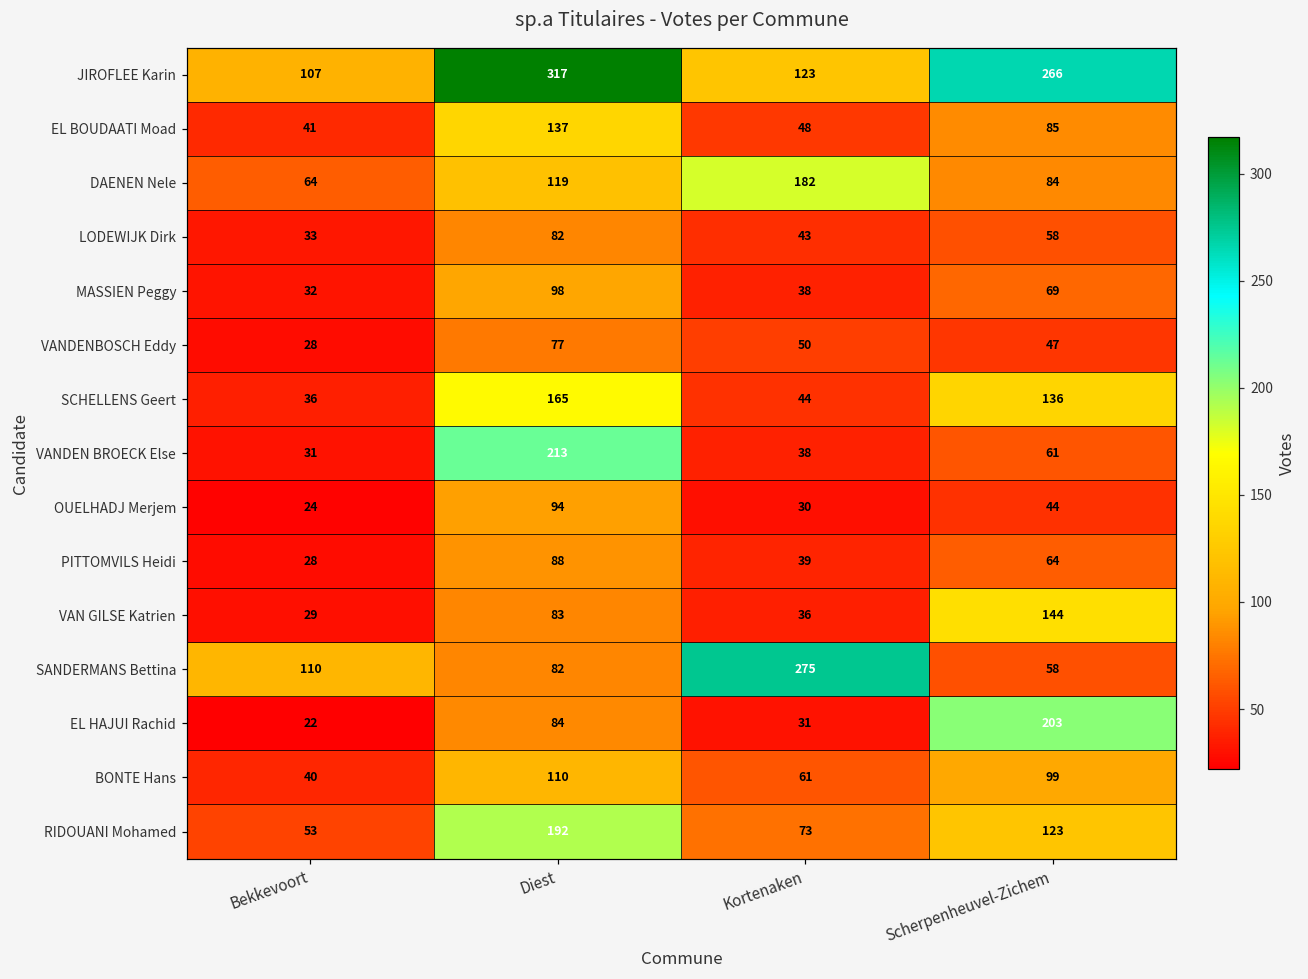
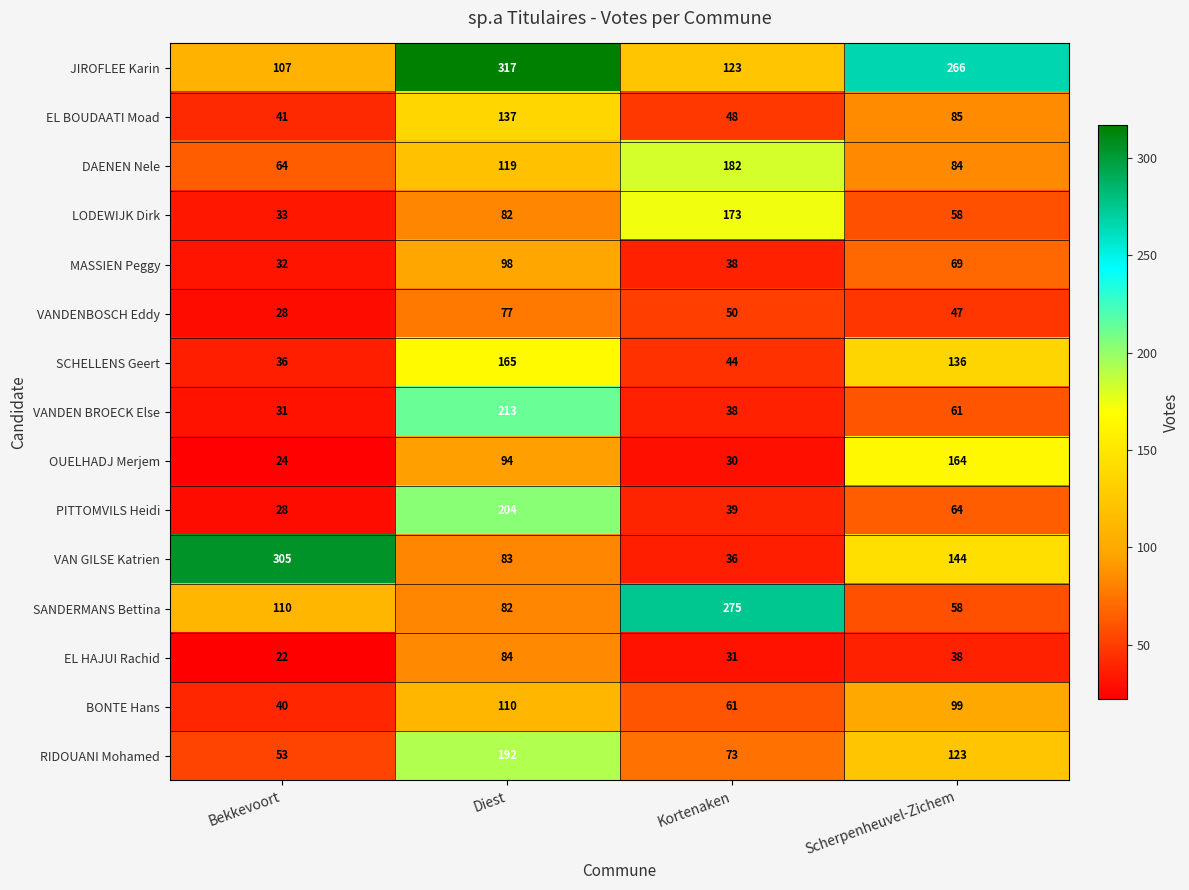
  {
    "JIROFLEE Karin": {
      "Bekkevoort": 107,
      "Diest": 317,
      "Kortenaken": 123,
      "Scherpenheuvel-Zichem": 266
    },
    "EL BOUDAATI Moad": {
      "Bekkevoort": 41,
      "Diest": 137,
      "Kortenaken": 48,
      "Scherpenheuvel-Zichem": 85
    },
    "DAENEN Nele": {
      "Bekkevoort": 64,
      "Diest": 119,
      "Kortenaken": 182,
      "Scherpenheuvel-Zichem": 84
    },
    "LODEWIJK Dirk": {
      "Bekkevoort": 33,
      "Diest": 82,
-     "Kortenaken": 43,
+     "Kortenaken": 173,
      "Scherpenheuvel-Zichem": 58
    },
    "MASSIEN Peggy": {
      "Bekkevoort": 32,
      "Diest": 98,
      "Kortenaken": 38,
      "Scherpenheuvel-Zichem": 69
    },
    "VANDENBOSCH Eddy": {
      "Bekkevoort": 28,
      "Diest": 77,
      "Kortenaken": 50,
      "Scherpenheuvel-Zichem": 47
    },
    "SCHELLENS Geert": {
      "Bekkevoort": 36,
      "Diest": 165,
      "Kortenaken": 44,
      "Scherpenheuvel-Zichem": 136
    },
    "VANDEN BROECK Else": {
      "Bekkevoort": 31,
      "Diest": 213,
      "Kortenaken": 38,
      "Scherpenheuvel-Zichem": 61
    },
    "OUELHADJ Merjem": {
      "Bekkevoort": 24,
      "Diest": 94,
      "Kortenaken": 30,
-     "Scherpenheuvel-Zichem": 44
+     "Scherpenheuvel-Zichem": 164
    },
    "PITTOMVILS Heidi": {
      "Bekkevoort": 28,
-     "Diest": 88,
+     "Diest": 204,
      "Kortenaken": 39,
      "Scherpenheuvel-Zichem": 64
    },
    "VAN GILSE Katrien": {
-     "Bekkevoort": 29,
+     "Bekkevoort": 305,
      "Diest": 83,
      "Kortenaken": 36,
      "Scherpenheuvel-Zichem": 144
    },
    "SANDERMANS Bettina": {
      "Bekkevoort": 110,
      "Diest": 82,
      "Kortenaken": 275,
      "Scherpenheuvel-Zichem": 58
    },
    "EL HAJUI Rachid": {
      "Bekkevoort": 22,
      "Diest": 84,
      "Kortenaken": 31,
-     "Scherpenheuvel-Zichem": 203
+     "Scherpenheuvel-Zichem": 38
    },
    "BONTE Hans": {
      "Bekkevoort": 40,
      "Diest": 110,
      "Kortenaken": 61,
      "Scherpenheuvel-Zichem": 99
    },
    "RIDOUANI Mohamed": {
      "Bekkevoort": 53,
      "Diest": 192,
      "Kortenaken": 73,
      "Scherpenheuvel-Zichem": 123
    }
  }
